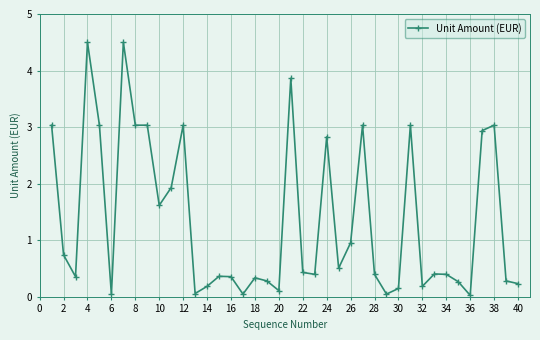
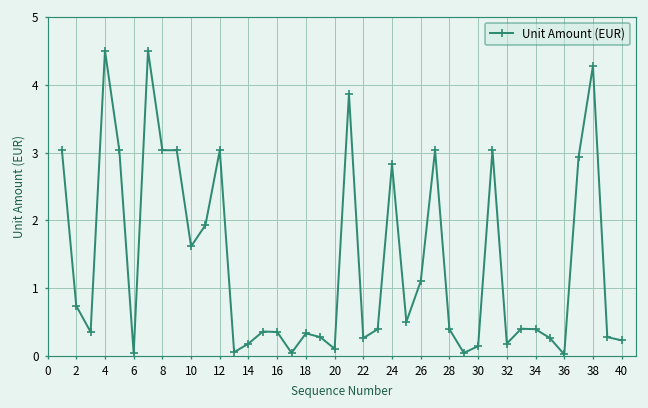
  {
    "2": 0.7,
    "4": 4.5,
    "6": 0.0,
    "8": 3.0,
    "10": 1.6,
    "12": 3.0,
    "14": 0.2,
    "16": 0.4,
    "18": 0.3,
    "20": 0.1,
-   "22": 0.4,
+   "22": 0.3,
    "24": 2.8,
-   "26": 1.0,
+   "26": 1.1,
    "28": 0.4,
    "30": 0.1,
    "32": 0.2,
    "34": 0.4,
    "36": 0.0,
-   "38": 3.0,
+   "38": 4.3,
    "40": 0.2
  }
